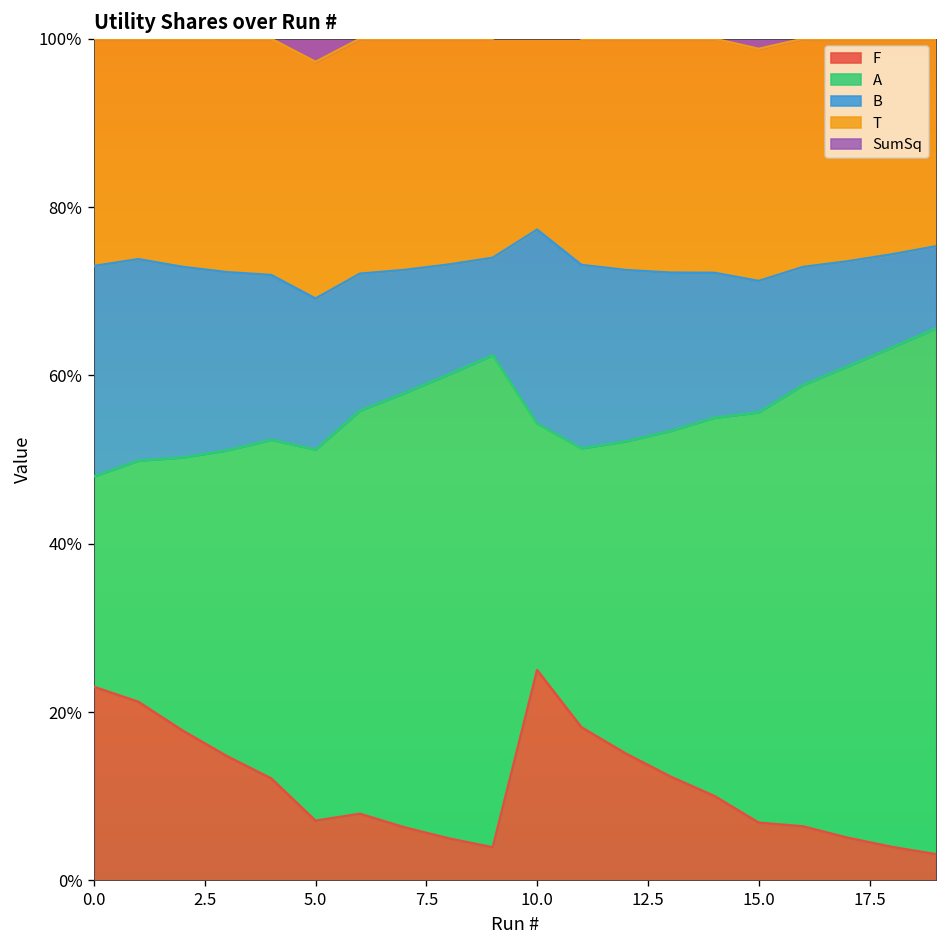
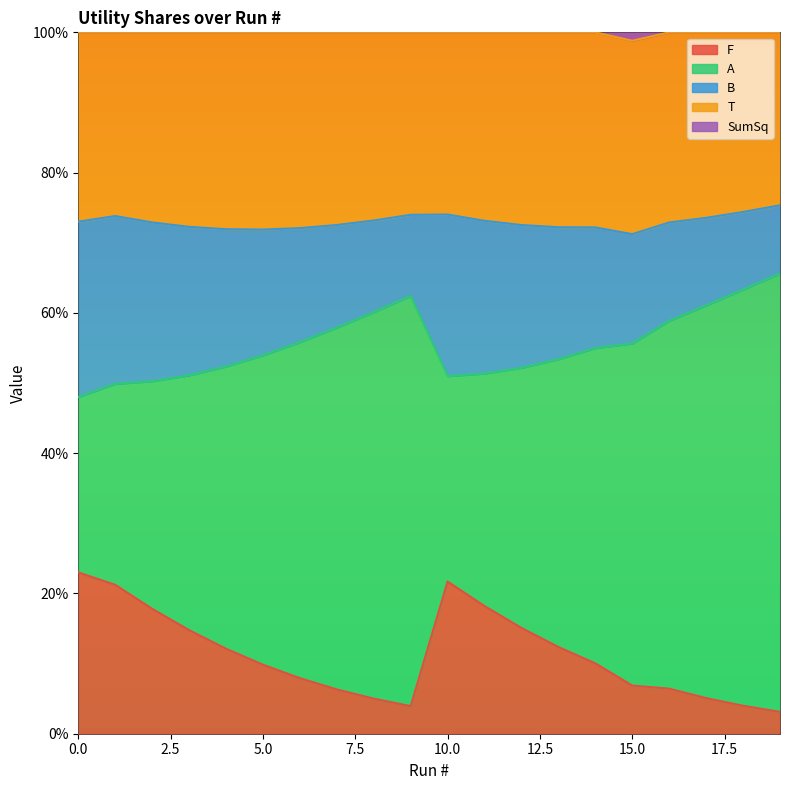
  {
    "F": {
      "0.0": "23%",
-     "5.0": "7%",
-     "10.0": "25%",
+     "5.0": "10%",
+     "10.0": "22%",
      "15.0": "7%"
    },
    "A": {
      "0.0": "25%",
      "5.0": "44%",
      "10.0": "29%",
      "15.0": "49%"
    },
    "B": {
      "0.0": "25%",
      "5.0": "18%",
      "10.0": "23%",
      "15.0": "16%"
    },
    "T": {
      "0.0": "27%",
      "5.0": "28%",
      "15.0": "28%"
    }
  }
